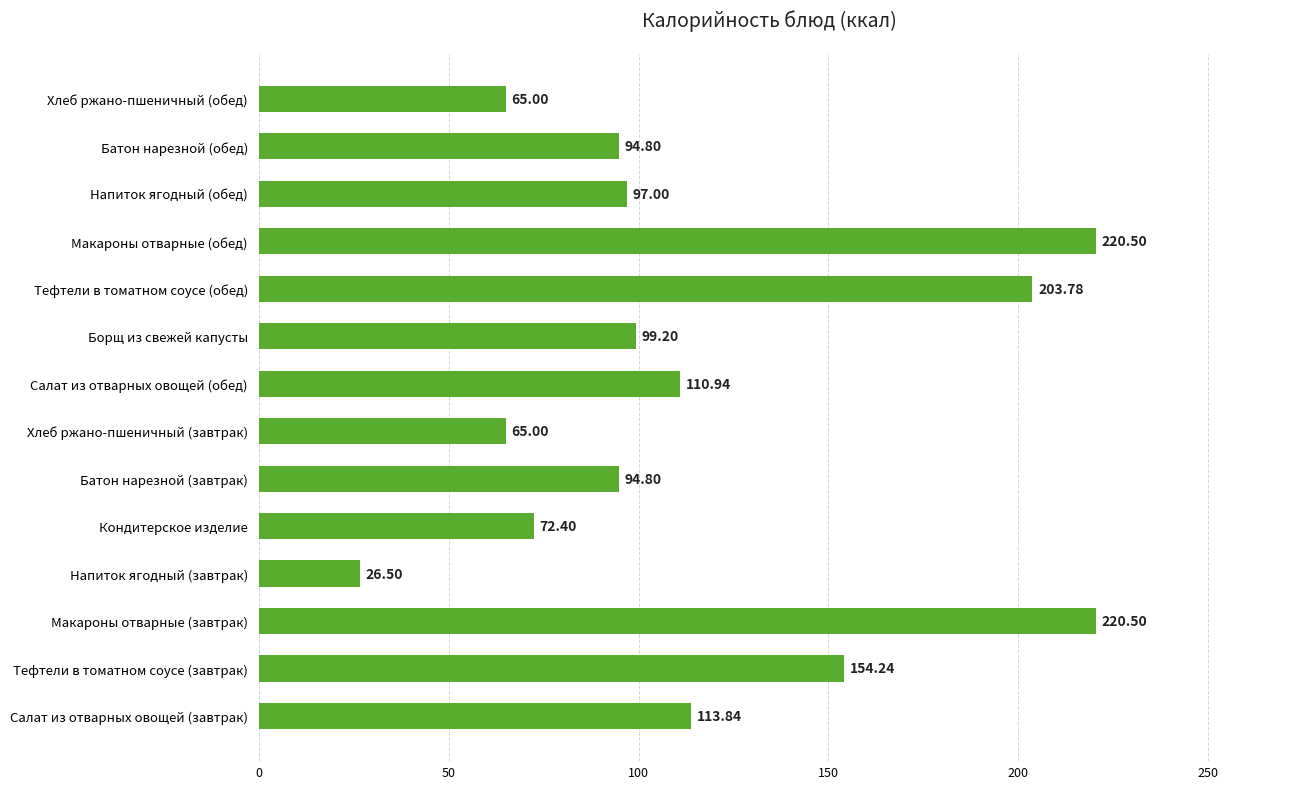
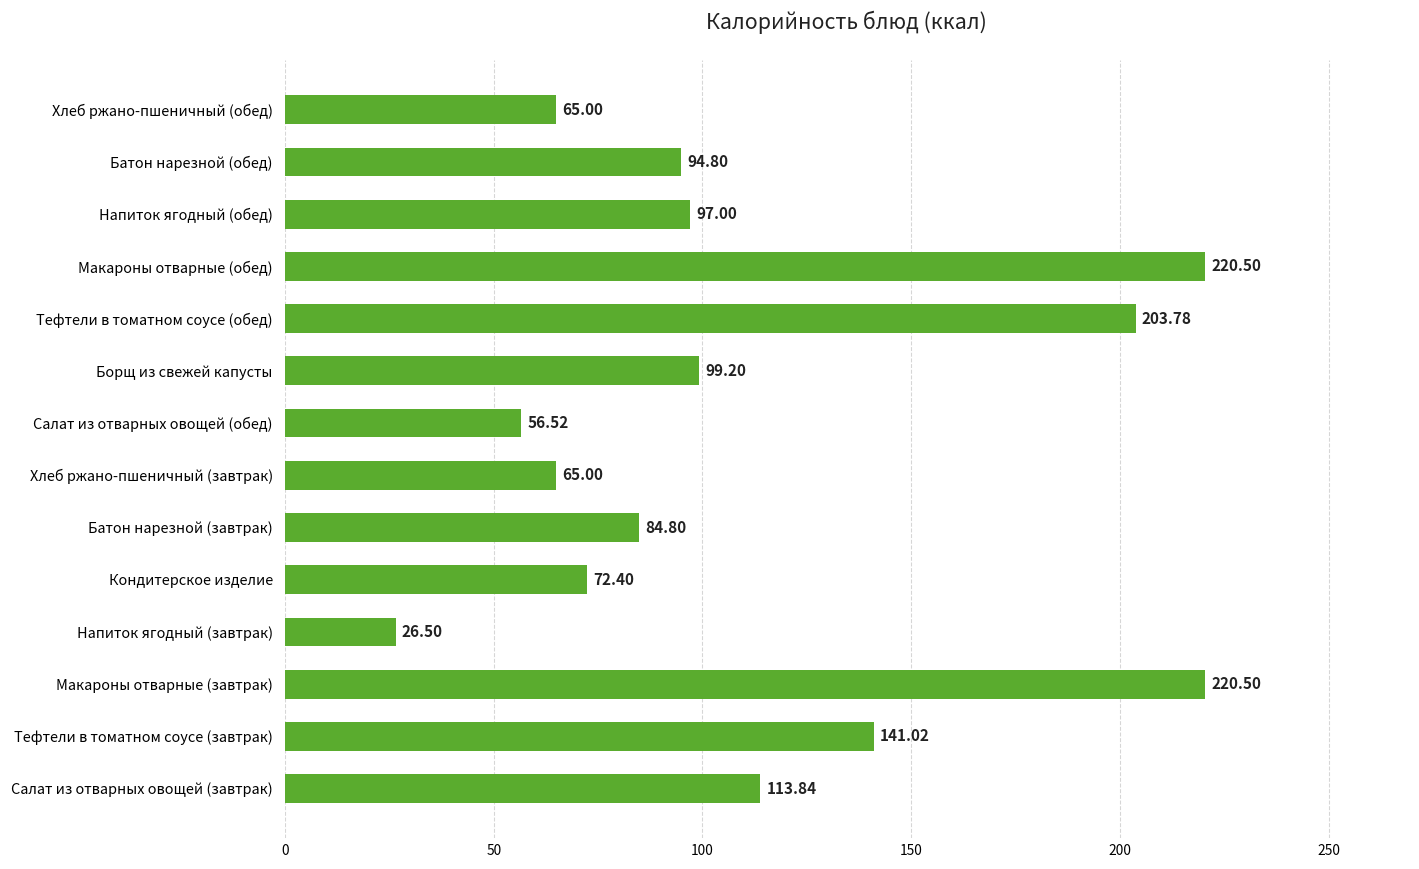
  {
    "Хлеб ржано-пшеничный (обед)": 65.00,
    "Батон нарезной (обед)": 94.80,
    "Напиток ягодный (обед)": 97.00,
    "Макароны отварные (обед)": 220.50,
    "Тефтели в томатном соусе (обед)": 203.78,
    "Борщ из свежей капусты": 99.20,
-   "Салат из отварных овощей (обед)": 110.94,
+   "Салат из отварных овощей (обед)": 56.52,
    "Хлеб ржано-пшеничный (завтрак)": 65.00,
-   "Батон нарезной (завтрак)": 94.80,
+   "Батон нарезной (завтрак)": 84.80,
    "Кондитерское изделие": 72.40,
    "Напиток ягодный (завтрак)": 26.50,
    "Макароны отварные (завтрак)": 220.50,
-   "Тефтели в томатном соусе (завтрак)": 154.24,
+   "Тефтели в томатном соусе (завтрак)": 141.02,
    "Салат из отварных овощей (завтрак)": 113.84
  }
